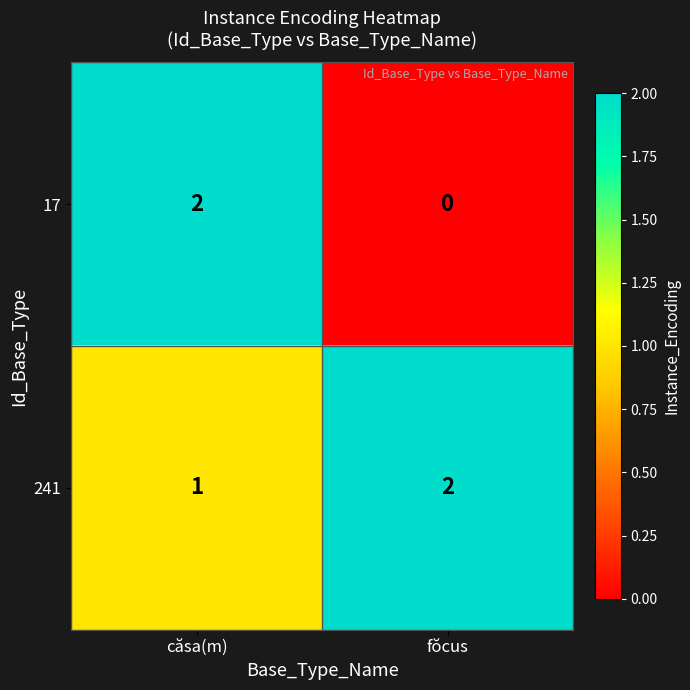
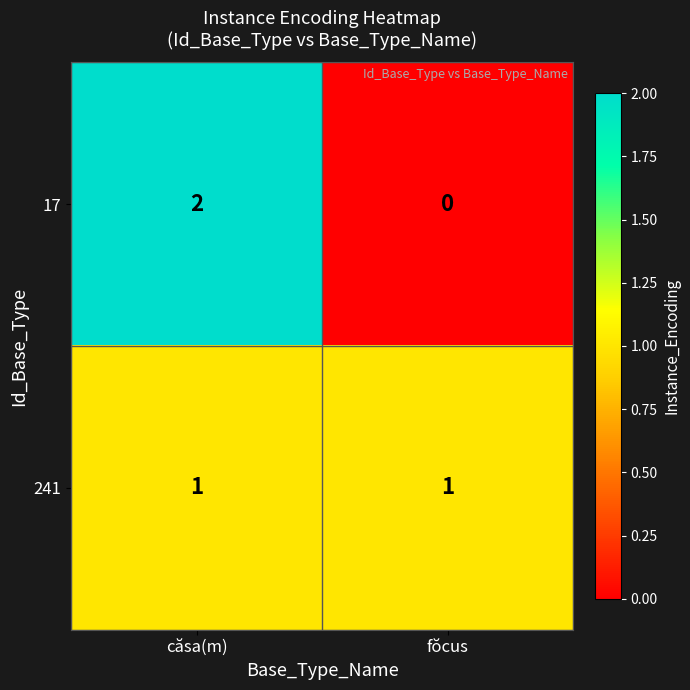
  {
    "17": {
      "căsa(m)": 2
    },
    "241": {
      "căsa(m)": 1,
-     "fŏcus": 2
+     "fŏcus": 1
    }
  }
